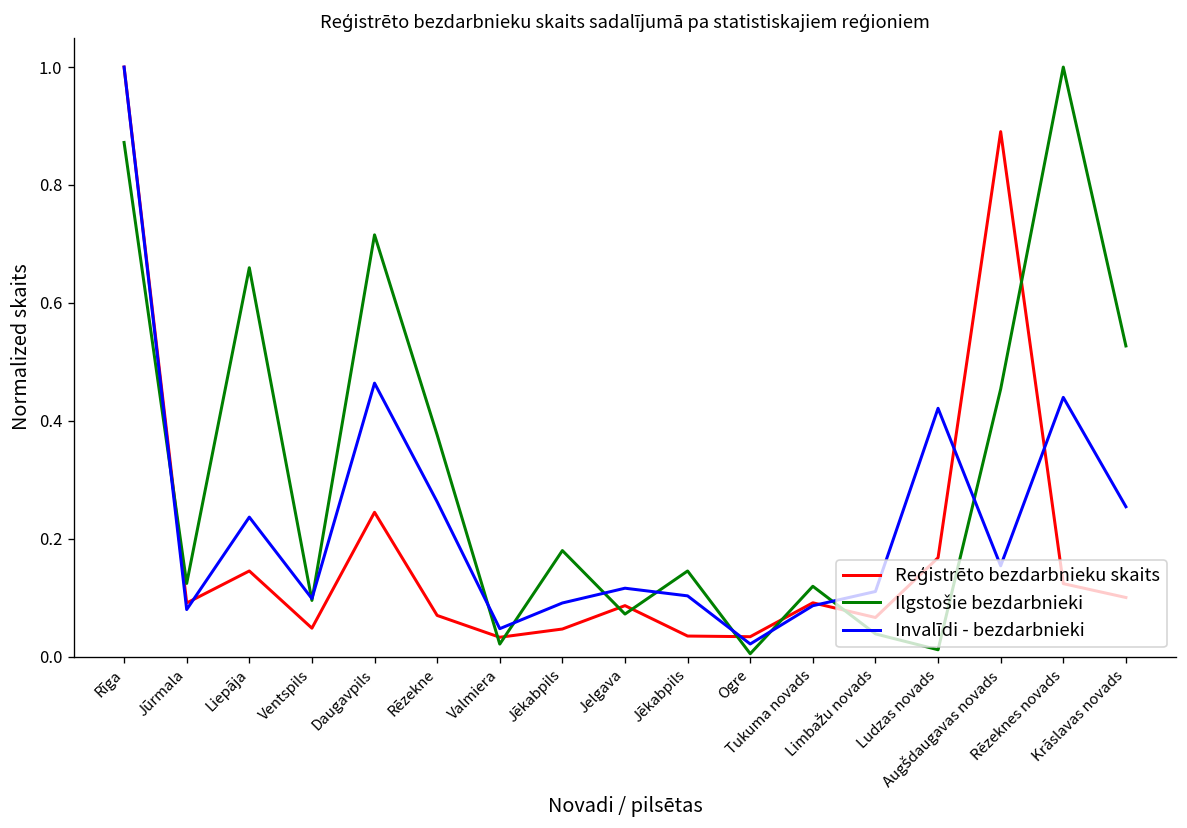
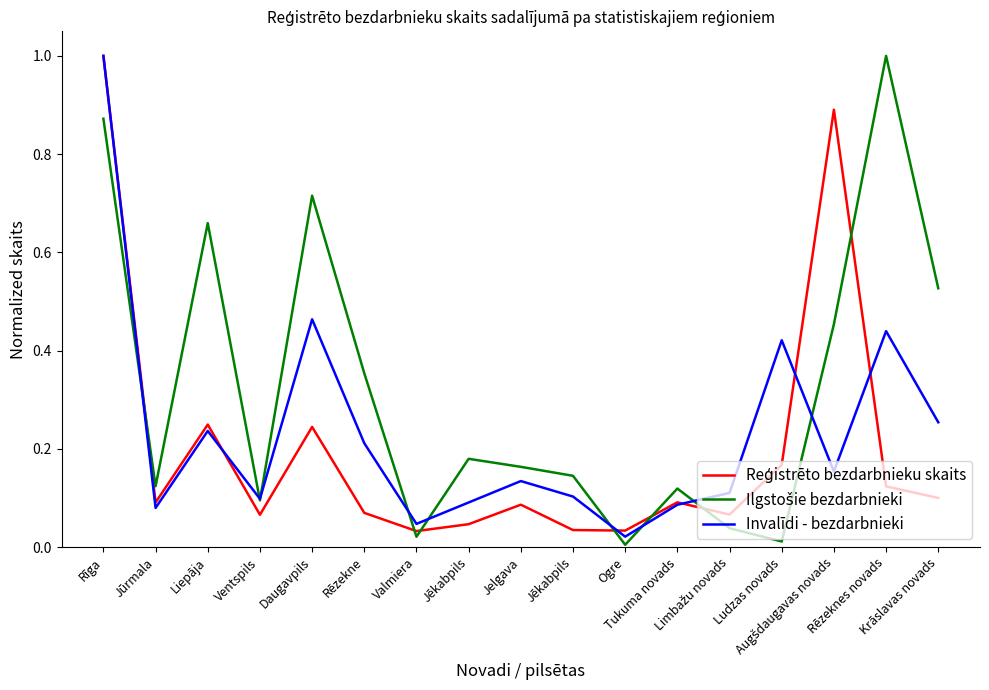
  {
    "Reģistrēto bezdarbnieku skaits": {
      "Jūrmala": 0.09,
-     "Liepāja": 0.15,
-     "Ventspils": 0.05,
+     "Liepāja": 0.25,
+     "Ventspils": 0.07,
      "Daugavpils": 0.24,
      "Rēzekne": 0.07,
      "Valmiera": 0.03,
      "Jelgava": 0.09,
      "Ogre": 0.03,
      "Augšdaugavas novads": 0.89
    },
    "Ilgstošie bezdarbnieki": {
      "Rīga": 0.87,
      "Jūrmala": 0.12,
      "Liepāja": 0.66,
      "Daugavpils": 0.72,
-     "Rēzekne": 0.38,
+     "Rēzekne": 0.35,
      "Valmiera": 0.02,
-     "Jelgava": 0.07,
+     "Jelgava": 0.16,
      "Ogre": 0.00,
      "Tukuma novads": 0.12,
      "Ludzas novads": 0.01,
      "Augšdaugavas novads": 0.45,
      "Rēzeknes novads": 1.00,
      "Krāslavas novads": 0.53
    },
    "Invalīdi - bezdarbnieki": {
      "Jūrmala": 0.08,
      "Liepāja": 0.24,
      "Daugavpils": 0.46,
-     "Rēzekne": 0.26,
+     "Rēzekne": 0.21,
      "Valmiera": 0.05,
-     "Jelgava": 0.12,
+     "Jelgava": 0.13,
      "Ogre": 0.02,
      "Ludzas novads": 0.42,
      "Rēzeknes novads": 0.44,
      "Krāslavas novads": 0.25
    }
  }
